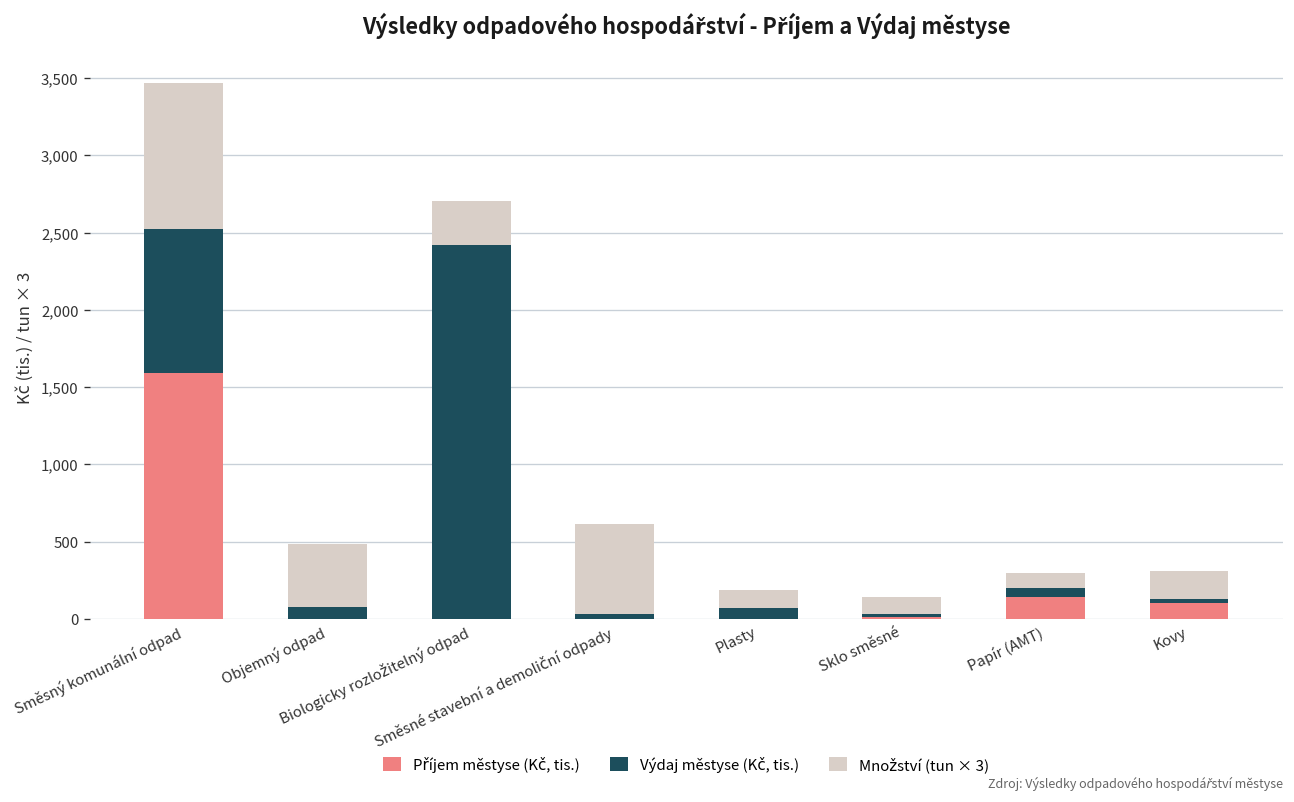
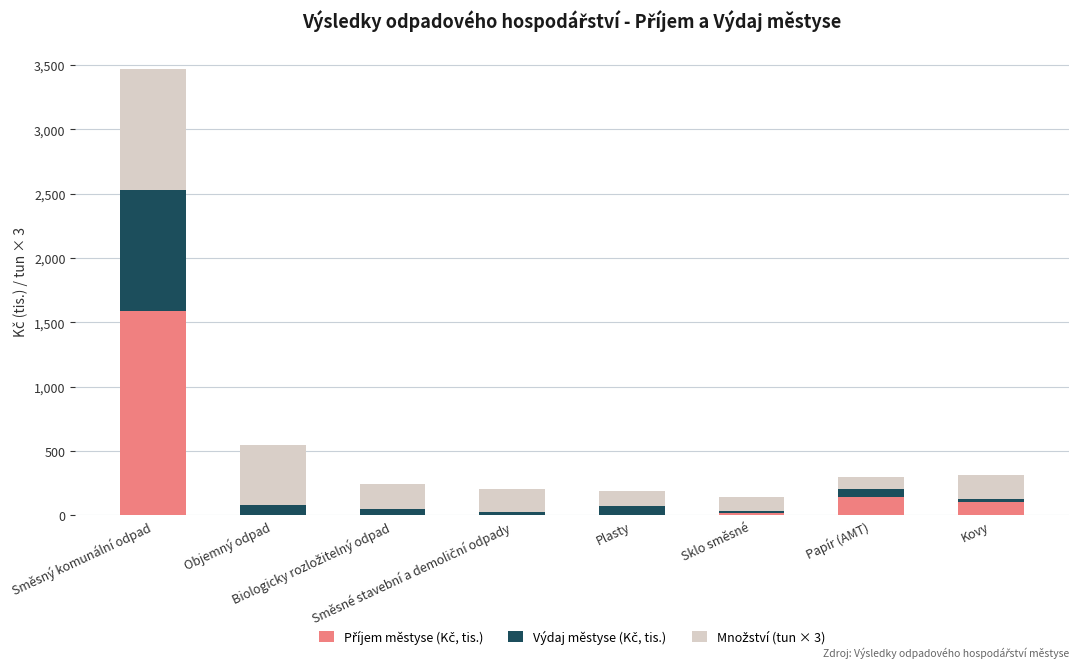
  {
    "Příjem městyse (Kč, tis.)": {
      "Směsný komunální odpad": "1,590",
      "Objemný odpad": "0",
      "Biologicky rozložitelný odpad": "0",
      "Směsné stavební a demoliční odpady": "0",
      "Plasty": "0",
      "Papír (AMT)": "140",
      "Kovy": "110"
    },
    "Výdaj městyse (Kč, tis.)": {
      "Směsný komunální odpad": "940",
      "Objemný odpad": "80",
-     "Biologicky rozložitelný odpad": "2,420",
+     "Biologicky rozložitelný odpad": "50",
      "Směsné stavební a demoliční odpady": "30",
      "Plasty": "70",
      "Papír (AMT)": "60",
      "Kovy": "20"
    },
    "Množství (tun × 3)": {
      "Směsný komunální odpad": "940",
-     "Objemný odpad": "410",
-     "Biologicky rozložitelný odpad": "290",
-     "Směsné stavební a demoliční odpady": "580",
+     "Objemný odpad": "470",
+     "Biologicky rozložitelný odpad": "190",
+     "Směsné stavební a demoliční odpady": "170",
      "Plasty": "110",
      "Sklo směsné": "110",
      "Papír (AMT)": "90",
      "Kovy": "180"
    }
  }
